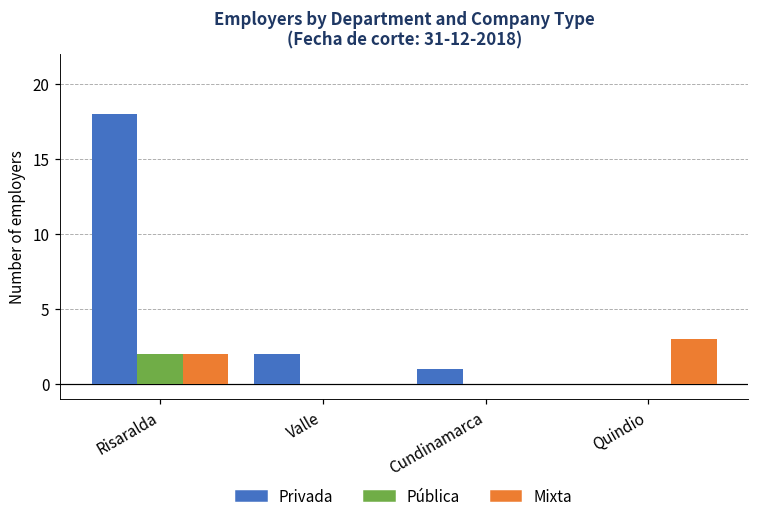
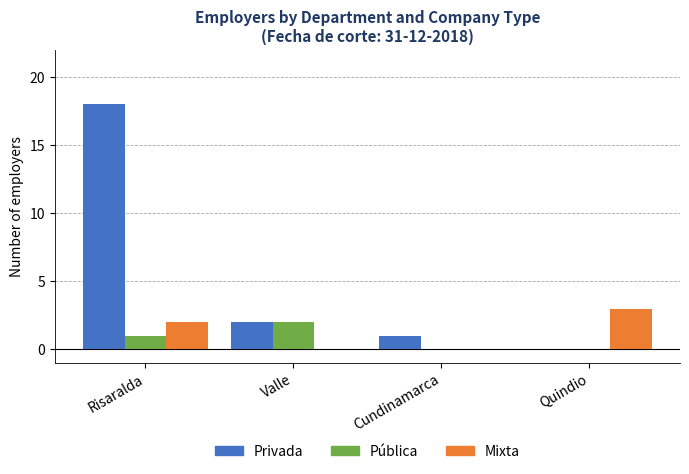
  {
    "Privada": {
      "Risaralda": 18,
      "Valle": 2,
      "Cundinamarca": 1,
      "Quindio": 0
    },
    "Pública": {
-     "Risaralda": 2,
-     "Valle": 0,
+     "Risaralda": 1,
+     "Valle": 2,
      "Cundinamarca": 0,
      "Quindio": 0
    },
    "Mixta": {
      "Risaralda": 2,
      "Valle": 0,
      "Cundinamarca": 0,
      "Quindio": 3
    }
  }
